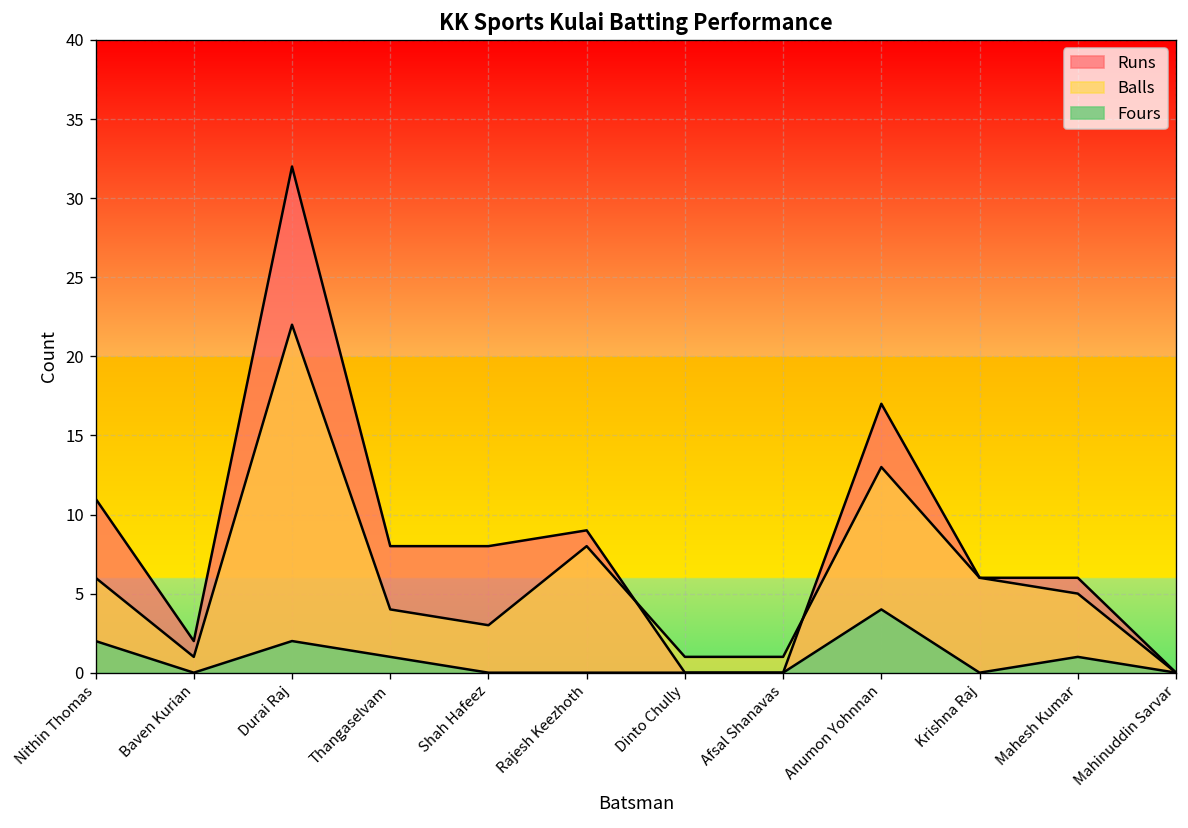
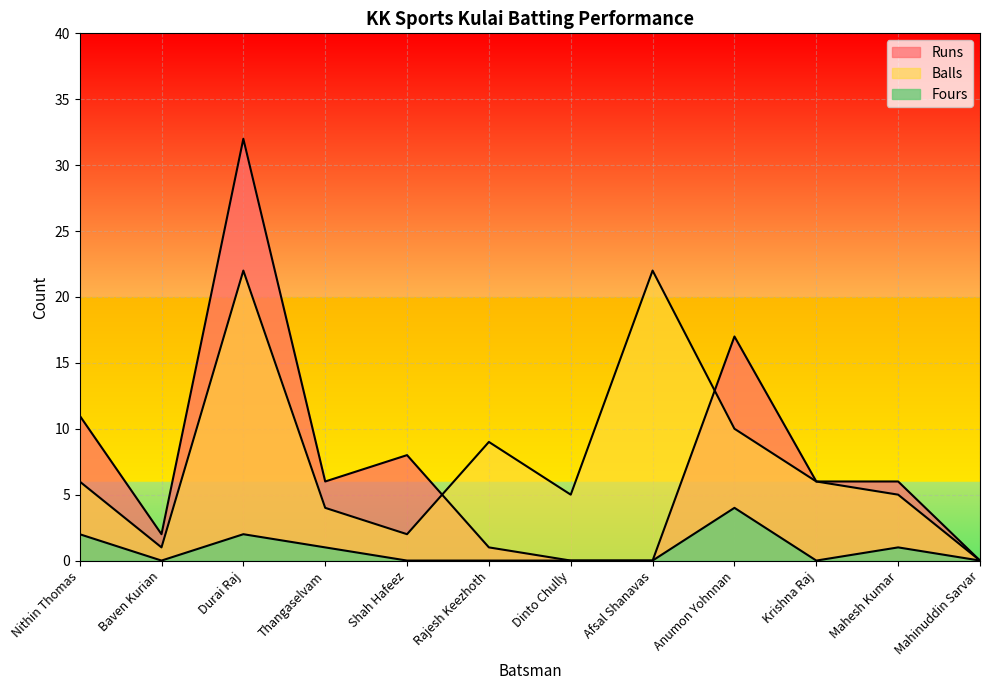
  {
    "Runs": {
      "Nithin Thomas": 11,
      "Baven Kurian": 2,
      "Durai Raj": 32,
-     "Thangaselvam": 8,
+     "Thangaselvam": 6,
      "Shah Hafeez": 8,
-     "Rajesh Keezhoth": 9,
+     "Rajesh Keezhoth": 1,
      "Anumon Yohnnan": 17,
      "Mahesh Kumar": 6
    },
    "Balls": {
      "Nithin Thomas": 6,
      "Baven Kurian": 1,
      "Durai Raj": 22,
      "Thangaselvam": 4,
-     "Shah Hafeez": 3,
-     "Rajesh Keezhoth": 8,
-     "Dinto Chully": 1,
-     "Afsal Shanavas": 1,
-     "Anumon Yohnnan": 13,
+     "Shah Hafeez": 2,
+     "Rajesh Keezhoth": 9,
+     "Dinto Chully": 5,
+     "Afsal Shanavas": 22,
+     "Anumon Yohnnan": 10,
      "Mahesh Kumar": 5
    },
    "Fours": {
      "Nithin Thomas": 2,
      "Baven Kurian": 0,
      "Durai Raj": 2,
      "Thangaselvam": 1,
      "Shah Hafeez": 0,
      "Rajesh Keezhoth": 0,
      "Anumon Yohnnan": 4,
      "Krishna Raj": 0,
      "Mahesh Kumar": 1
    }
  }
